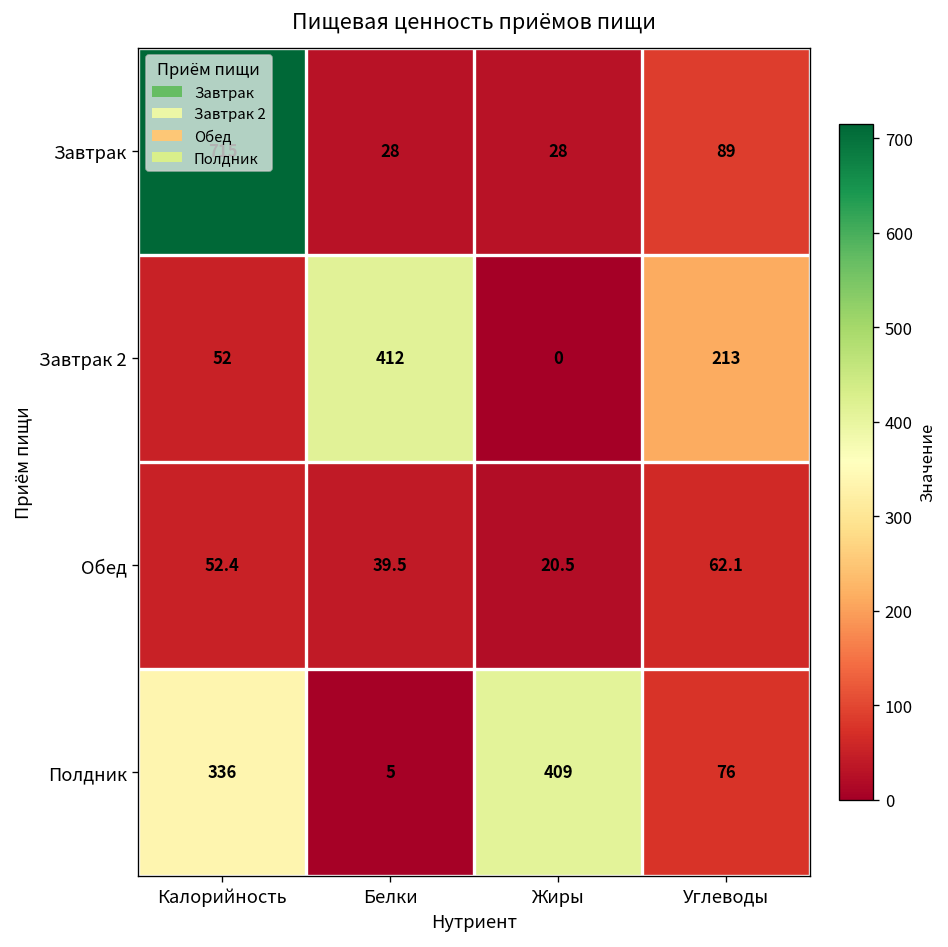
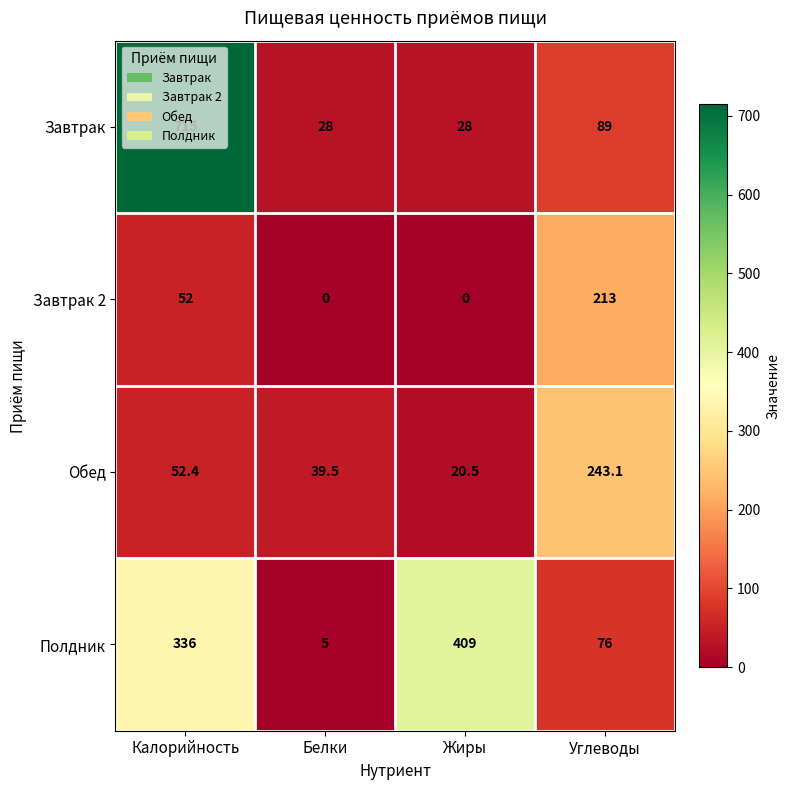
  {
    "Завтрак": {
      "Белки": 28,
      "Жиры": 28,
      "Углеводы": 89
    },
    "Завтрак 2": {
      "Калорийность": 52,
-     "Белки": 412,
+     "Белки": 0,
      "Жиры": 0,
      "Углеводы": 213
    },
    "Обед": {
      "Калорийность": 52.4,
      "Белки": 39.5,
      "Жиры": 20.5,
-     "Углеводы": 62.1
+     "Углеводы": 243.1
    },
    "Полдник": {
      "Калорийность": 336,
      "Белки": 5,
      "Жиры": 409,
      "Углеводы": 76
    }
  }
